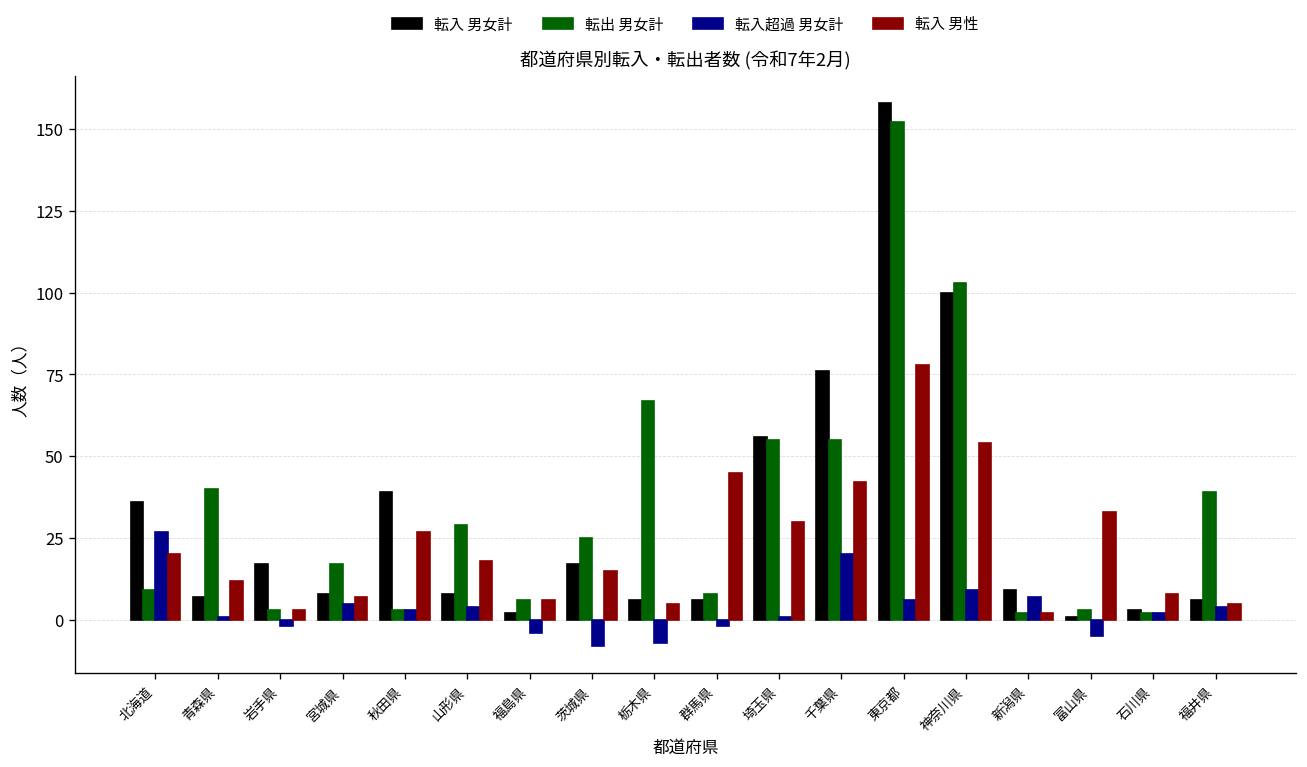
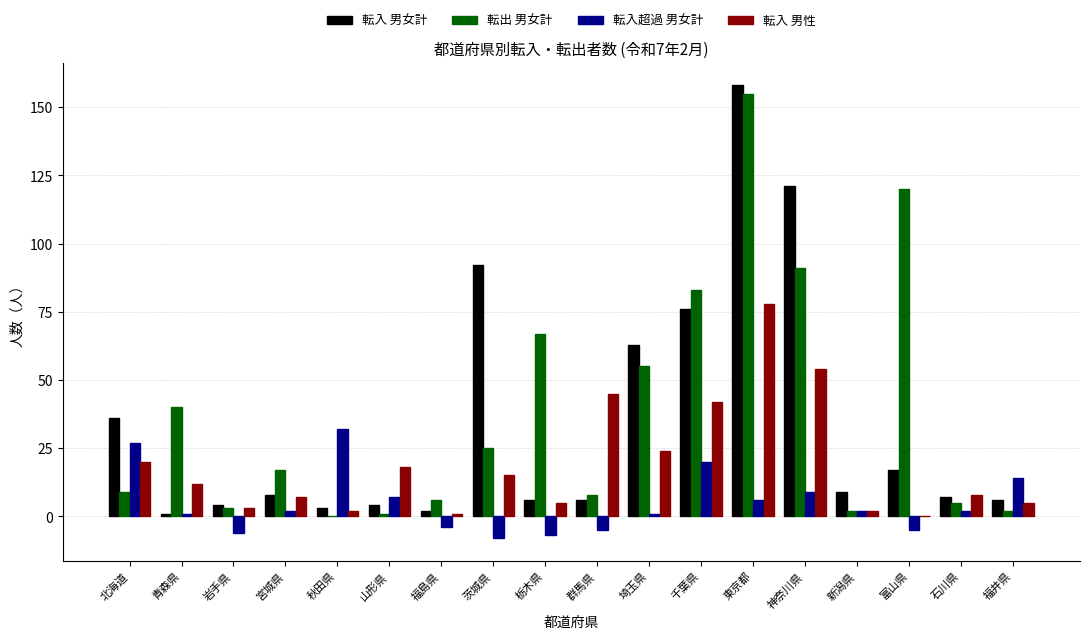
  {
    "転入 男女計": {
      "北海道": 36,
-     "青森県": 7,
-     "岩手県": 17,
+     "青森県": 1,
+     "岩手県": 4,
      "宮城県": 8,
-     "秋田県": 39,
-     "山形県": 8,
+     "秋田県": 3,
+     "山形県": 4,
      "福島県": 2,
-     "茨城県": 17,
+     "茨城県": 92,
      "栃木県": 6,
      "群馬県": 6,
-     "埼玉県": 56,
+     "埼玉県": 63,
      "千葉県": 76,
      "東京都": 158,
-     "神奈川県": 100,
+     "神奈川県": 121,
      "新潟県": 9,
-     "富山県": 1,
-     "石川県": 3,
+     "富山県": 17,
+     "石川県": 7,
      "福井県": 6
    },
    "転出 男女計": {
      "北海道": 9,
      "青森県": 40,
      "岩手県": 3,
      "宮城県": 17,
-     "秋田県": 3,
-     "山形県": 29,
+     "秋田県": 0,
+     "山形県": 1,
      "福島県": 6,
      "茨城県": 25,
      "栃木県": 67,
      "群馬県": 8,
      "埼玉県": 55,
-     "千葉県": 55,
-     "東京都": 152,
-     "神奈川県": 103,
+     "千葉県": 83,
+     "東京都": 155,
+     "神奈川県": 91,
      "新潟県": 2,
-     "富山県": 3,
-     "石川県": 2,
-     "福井県": 39
+     "富山県": 120,
+     "石川県": 5,
+     "福井県": 2
    },
    "転入超過 男女計": {
      "北海道": 27,
      "青森県": 1,
-     "岩手県": -2,
-     "宮城県": 5,
-     "秋田県": 3,
-     "山形県": 4,
+     "岩手県": -6,
+     "宮城県": 2,
+     "秋田県": 32,
+     "山形県": 7,
      "福島県": -4,
      "茨城県": -8,
      "栃木県": -7,
-     "群馬県": -2,
+     "群馬県": -5,
      "埼玉県": 1,
      "千葉県": 20,
      "東京都": 6,
      "神奈川県": 9,
-     "新潟県": 7,
+     "新潟県": 2,
      "富山県": -5,
      "石川県": 2,
-     "福井県": 4
+     "福井県": 14
    },
    "転入 男性": {
      "北海道": 20,
      "青森県": 12,
      "岩手県": 3,
      "宮城県": 7,
-     "秋田県": 27,
+     "秋田県": 2,
      "山形県": 18,
-     "福島県": 6,
+     "福島県": 1,
      "茨城県": 15,
      "栃木県": 5,
      "群馬県": 45,
-     "埼玉県": 30,
+     "埼玉県": 24,
      "千葉県": 42,
      "東京都": 78,
      "神奈川県": 54,
      "新潟県": 2,
-     "富山県": 33,
+     "富山県": 0,
      "石川県": 8,
      "福井県": 5
    }
  }
